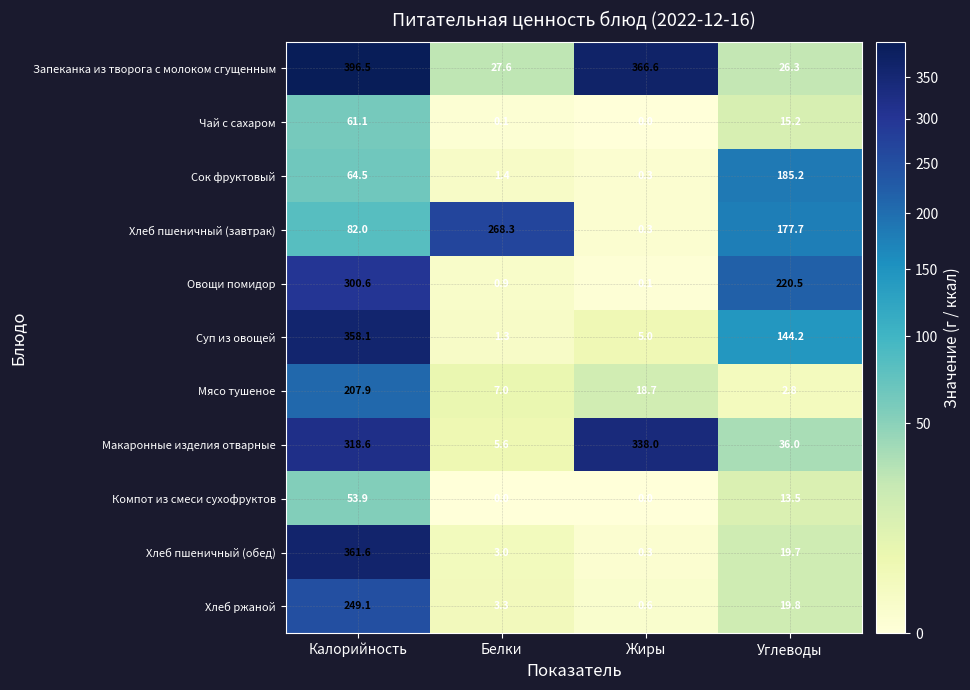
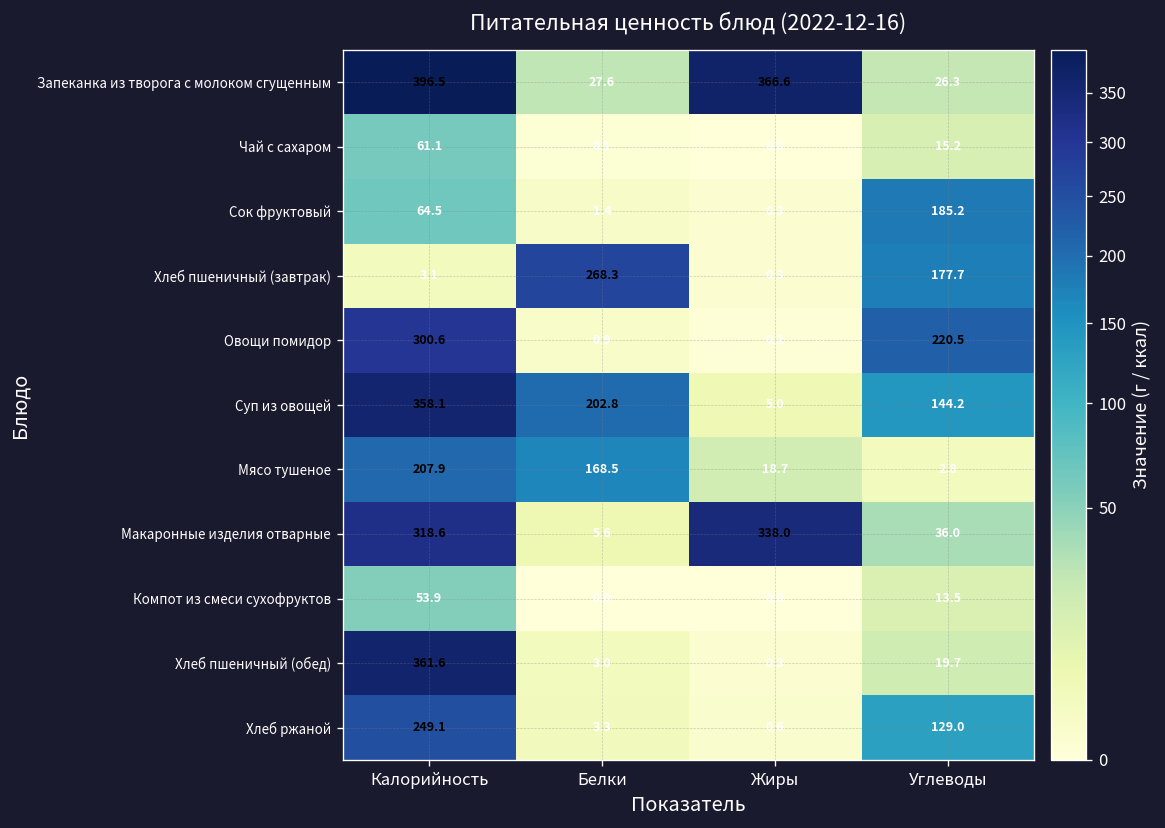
  {
    "Запеканка из творога с молоком сгущенным": {
      "Калорийность": 396.5,
      "Белки": 27.6,
      "Жиры": 366.6,
      "Углеводы": 26.3
    },
    "Чай с сахаром": {
      "Калорийность": 61.1,
      "Углеводы": 15.2
    },
    "Сок фруктовый": {
      "Калорийность": 64.5,
      "Белки": 1.4,
      "Углеводы": 185.2
    },
    "Хлеб пшеничный (завтрак)": {
-     "Калорийность": 82.0,
+     "Калорийность": 3.1,
      "Белки": 268.3,
      "Углеводы": 177.7
    },
    "Овощи помидор": {
      "Калорийность": 300.6,
      "Белки": 0.9,
      "Углеводы": 220.5
    },
    "Суп из овощей": {
      "Калорийность": 358.1,
-     "Белки": 1.3,
+     "Белки": 202.8,
      "Жиры": 5.0,
      "Углеводы": 144.2
    },
    "Мясо тушеное": {
      "Калорийность": 207.9,
-     "Белки": 7.0,
+     "Белки": 168.5,
      "Жиры": 18.7,
      "Углеводы": 2.8
    },
    "Макаронные изделия отварные": {
      "Калорийность": 318.6,
      "Белки": 5.6,
      "Жиры": 338.0,
      "Углеводы": 36.0
    },
    "Компот из смеси сухофруктов": {
      "Калорийность": 53.9,
      "Углеводы": 13.5
    },
    "Хлеб пшеничный (обед)": {
      "Калорийность": 361.6,
      "Белки": 3.0,
      "Углеводы": 19.7
    },
    "Хлеб ржаной": {
      "Калорийность": 249.1,
      "Белки": 3.3,
      "Жиры": 0.6,
-     "Углеводы": 19.8
+     "Углеводы": 129.0
    }
  }
